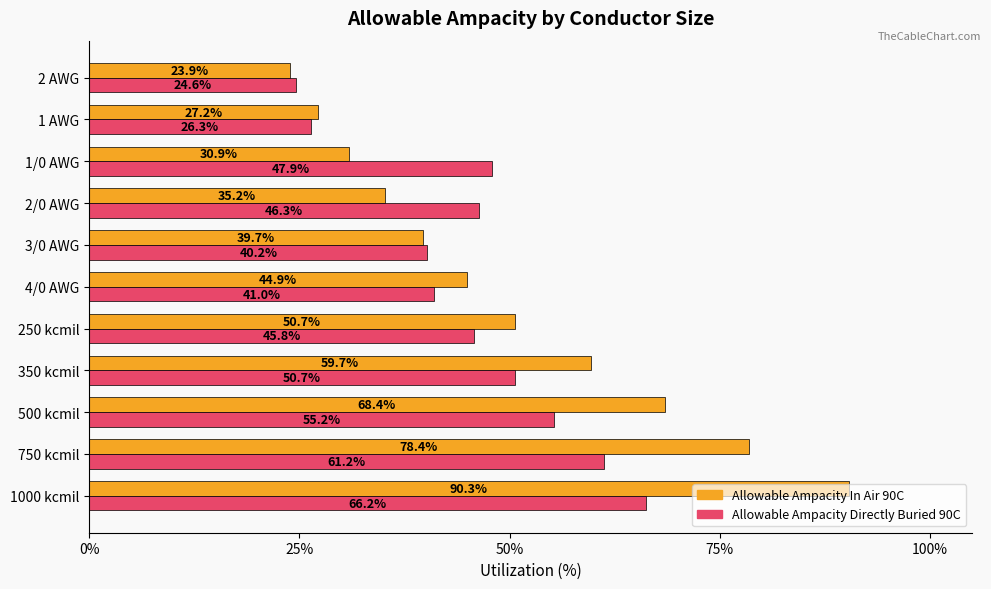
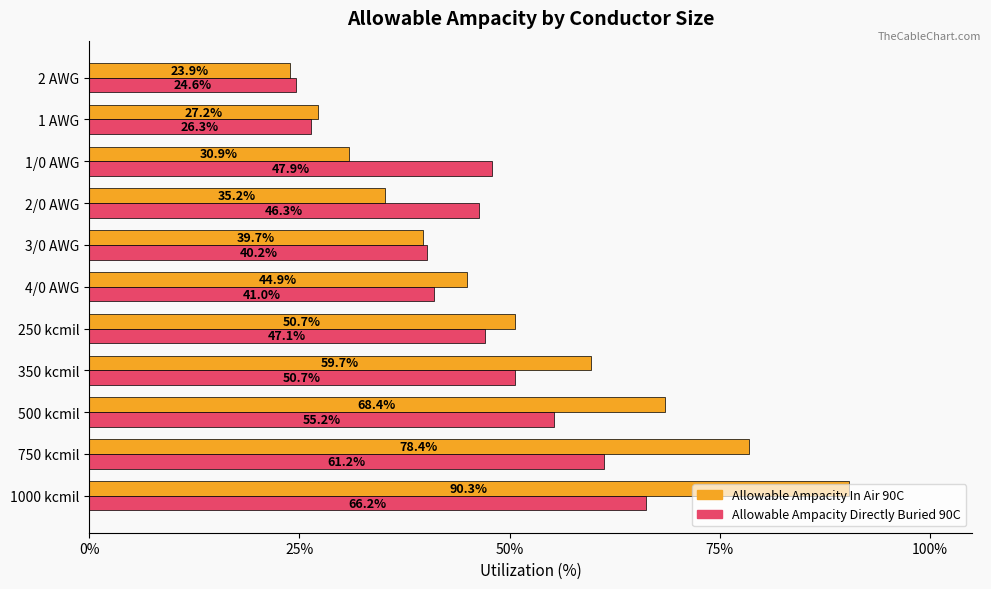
  {
    "Allowable Ampacity In Air 90C": {
      "2 AWG": "23.9%",
      "1 AWG": "27.2%",
      "1/0 AWG": "30.9%",
      "2/0 AWG": "35.2%",
      "3/0 AWG": "39.7%",
      "4/0 AWG": "44.9%",
      "250 kcmil": "50.7%",
      "350 kcmil": "59.7%",
      "500 kcmil": "68.4%",
      "750 kcmil": "78.4%"
    },
    "Allowable Ampacity Directly Buried 90C": {
      "2 AWG": "24.6%",
      "1 AWG": "26.3%",
      "1/0 AWG": "47.9%",
      "2/0 AWG": "46.3%",
      "3/0 AWG": "40.2%",
      "4/0 AWG": "41.0%",
-     "250 kcmil": "45.8%",
+     "250 kcmil": "47.1%",
      "350 kcmil": "50.7%",
      "500 kcmil": "55.2%",
      "750 kcmil": "61.2%",
      "1000 kcmil": "66.2%"
    }
  }
